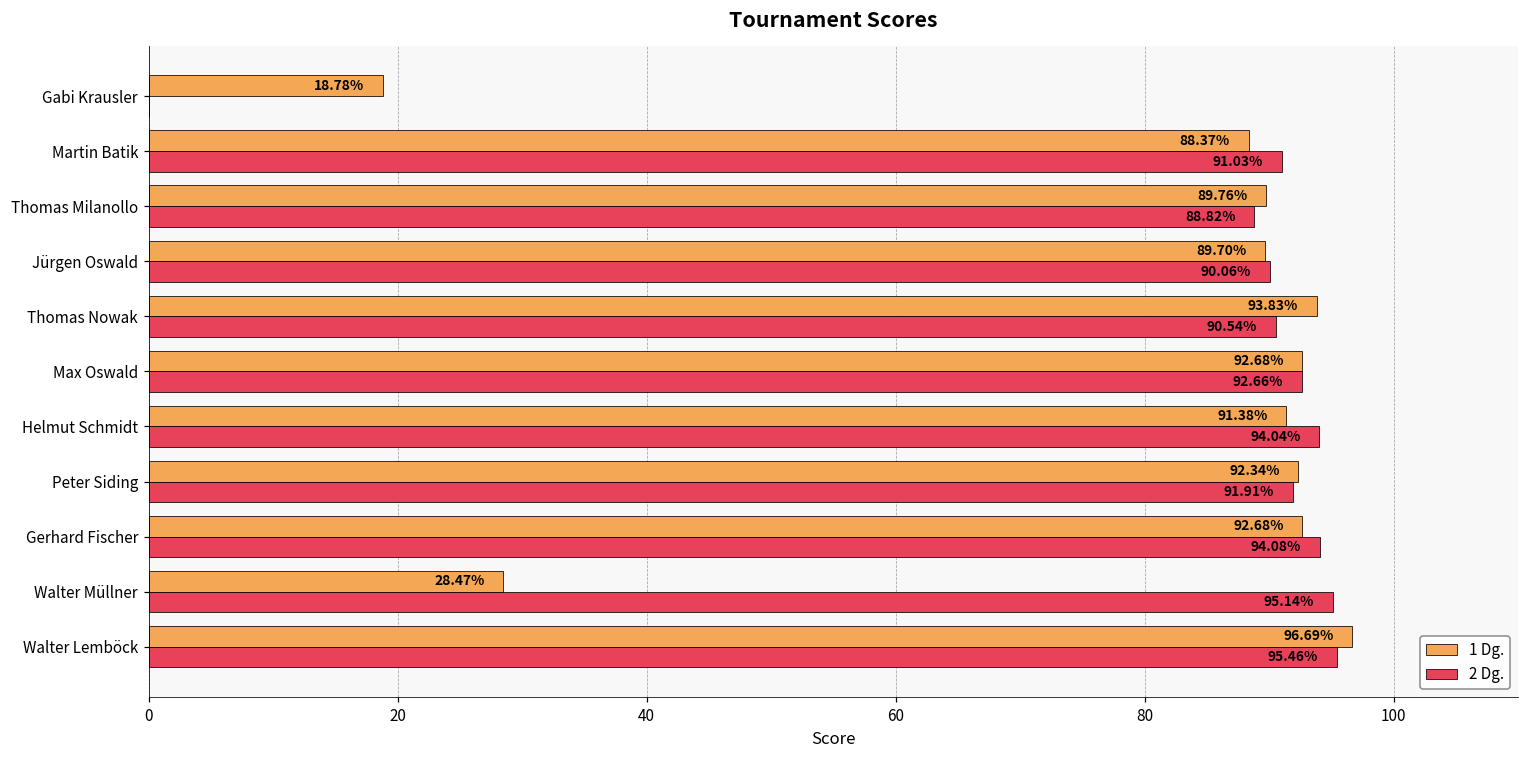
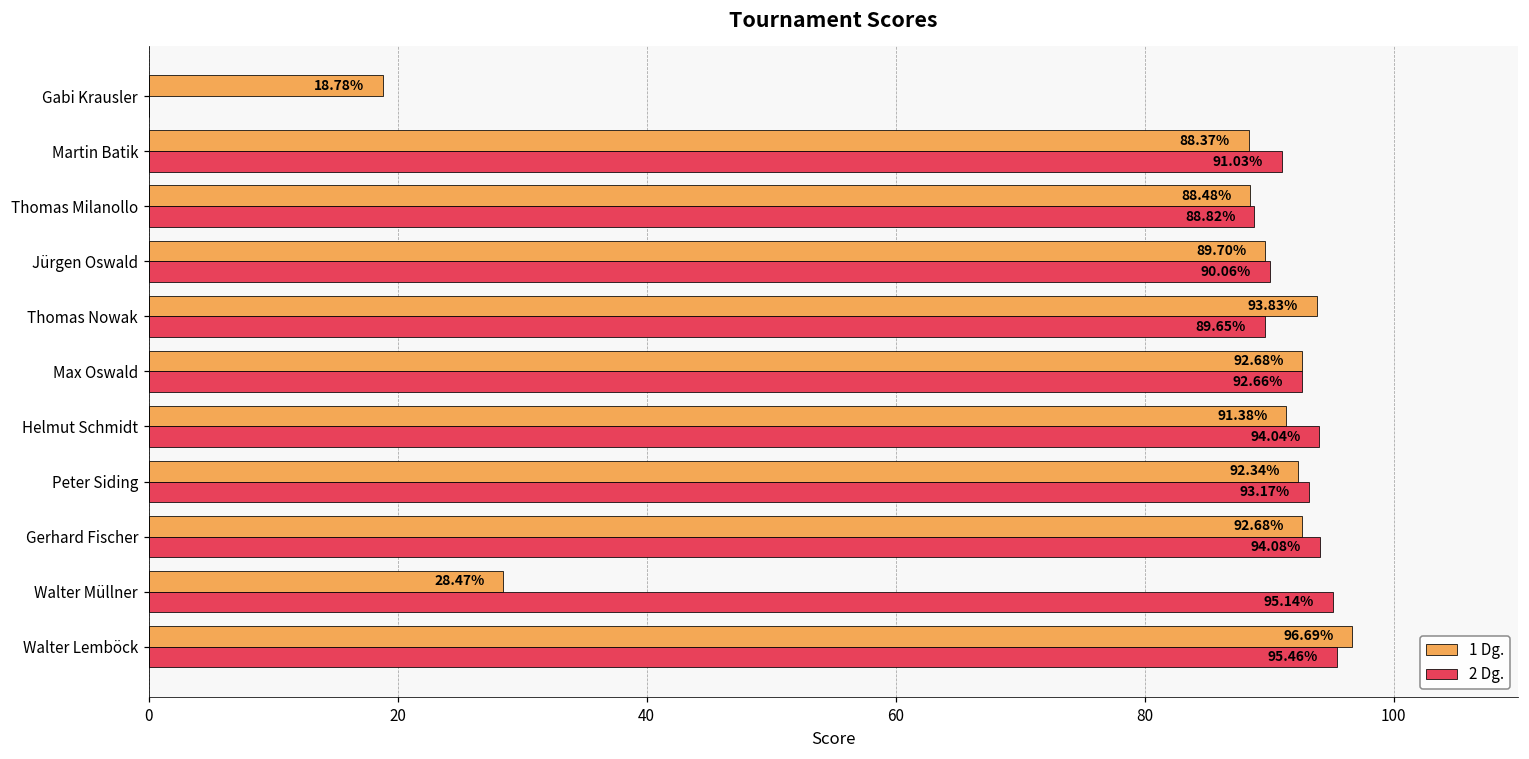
  {
    "1 Dg.": {
      "Gabi Krausler": "18.78%",
      "Martin Batik": "88.37%",
-     "Thomas Milanollo": "89.76%",
+     "Thomas Milanollo": "88.48%",
      "Jürgen Oswald": "89.70%",
      "Thomas Nowak": "93.83%",
      "Max Oswald": "92.68%",
      "Helmut Schmidt": "91.38%",
      "Peter Siding": "92.34%",
      "Gerhard Fischer": "92.68%",
      "Walter Müllner": "28.47%",
      "Walter Lemböck": "96.69%"
    },
    "2 Dg.": {
      "Martin Batik": "91.03%",
      "Thomas Milanollo": "88.82%",
      "Jürgen Oswald": "90.06%",
-     "Thomas Nowak": "90.54%",
+     "Thomas Nowak": "89.65%",
      "Max Oswald": "92.66%",
      "Helmut Schmidt": "94.04%",
-     "Peter Siding": "91.91%",
+     "Peter Siding": "93.17%",
      "Gerhard Fischer": "94.08%",
      "Walter Müllner": "95.14%",
      "Walter Lemböck": "95.46%"
    }
  }
